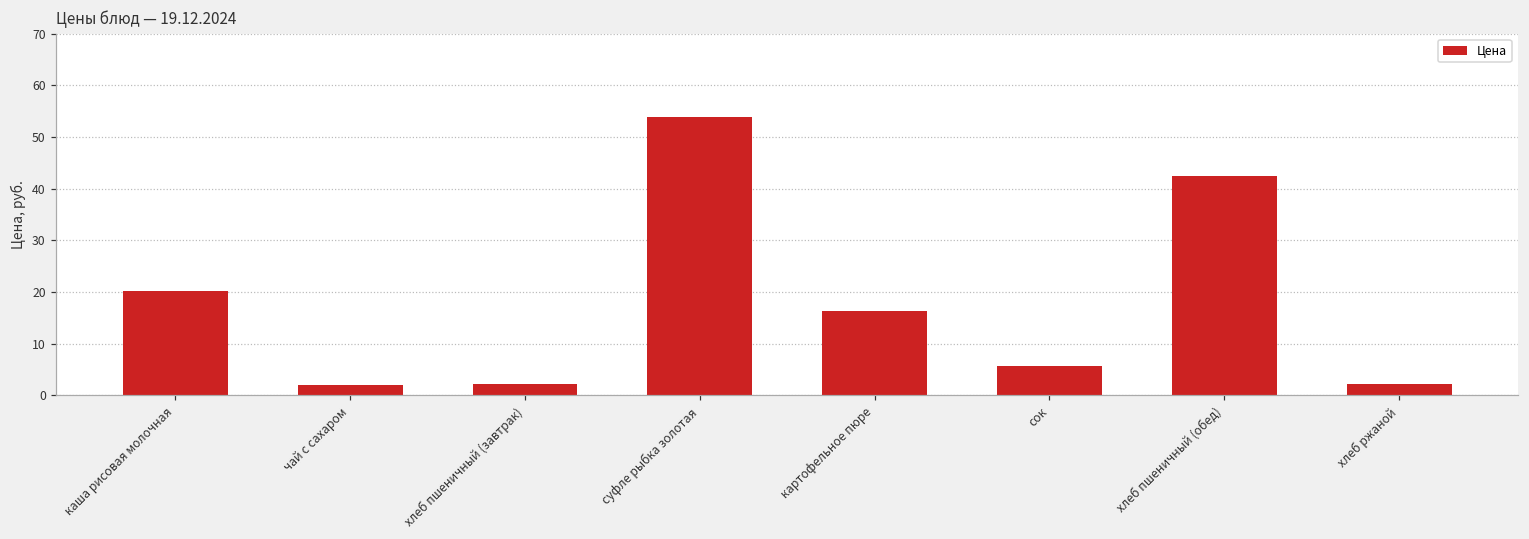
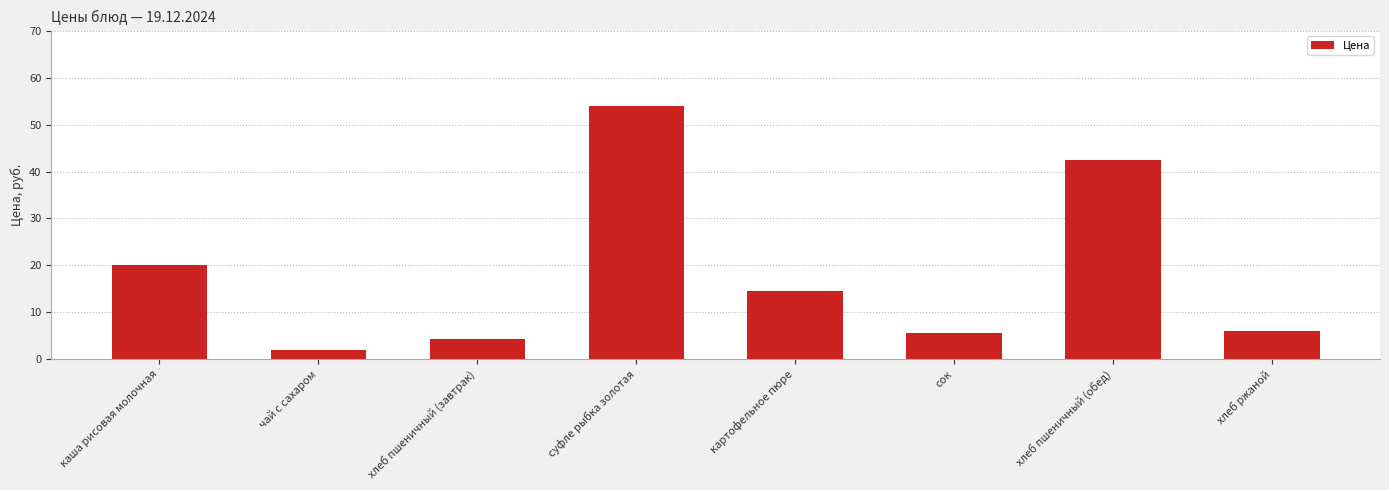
  {
    "каша рисовая молочная": 20,
    "чай с сахаром": 2,
-   "хлеб пшеничный (завтрак)": 2,
+   "хлеб пшеничный (завтрак)": 4,
    "суфле рыбка золотая": 54,
-   "картофельное пюре": 16,
+   "картофельное пюре": 15,
    "сок": 6,
    "хлеб пшеничный (обед)": 43,
-   "хлеб ржаной": 2
+   "хлеб ржаной": 6
  }
